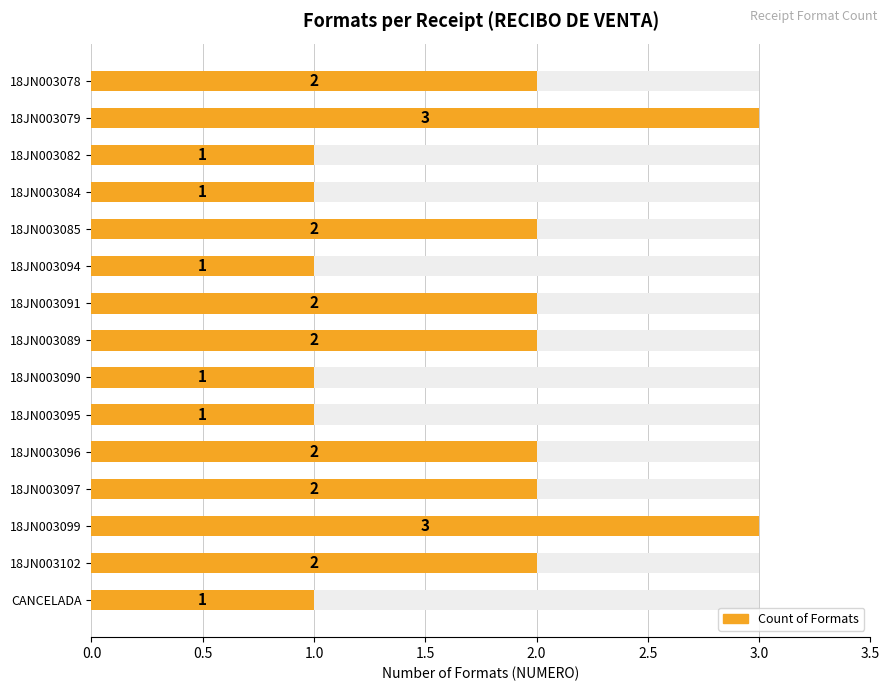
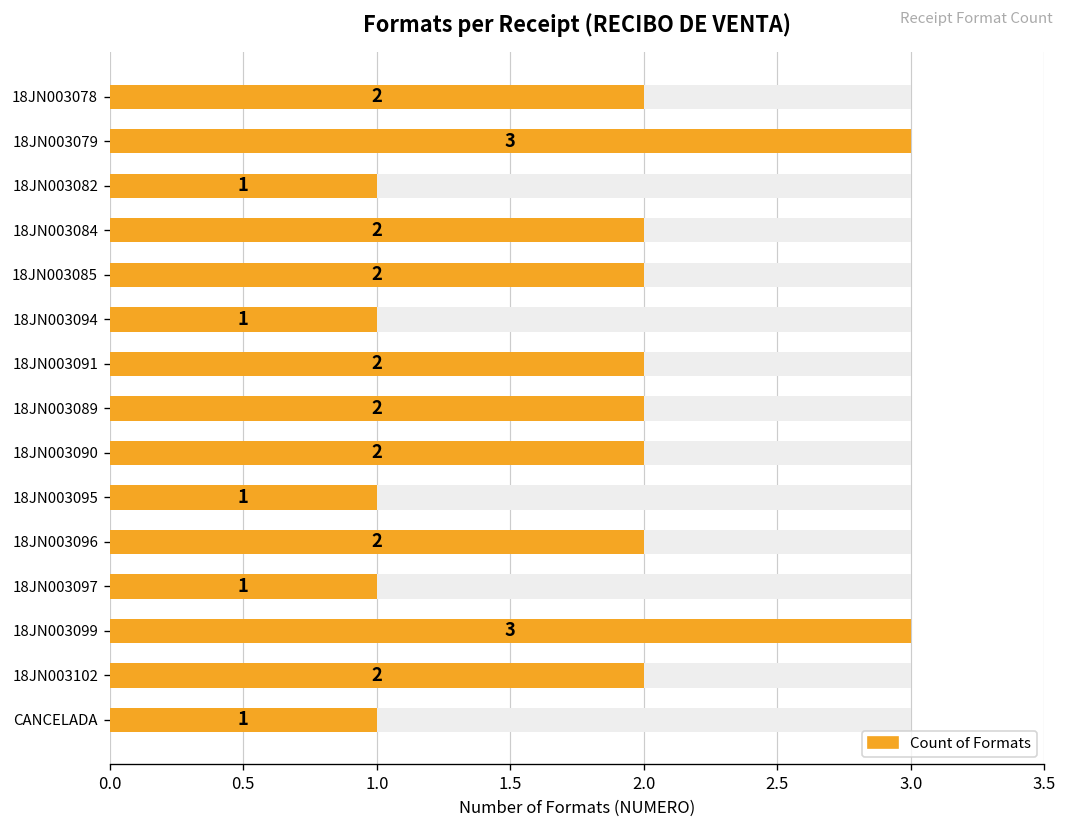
  {
    "Count of Formats": {
      "18JN003079": 3,
-     "18JN003084": 1,
-     "18JN003090": 1,
-     "18JN003097": 2,
+     "18JN003084": 2,
+     "18JN003090": 2,
+     "18JN003097": 1,
      "18JN003099": 3
    }
  }
